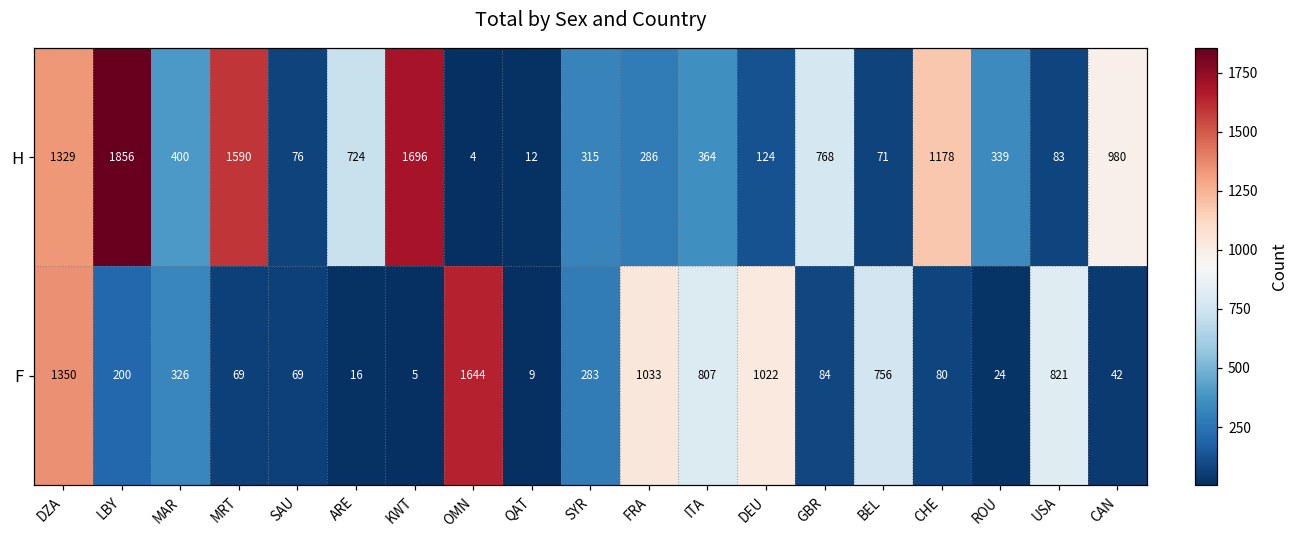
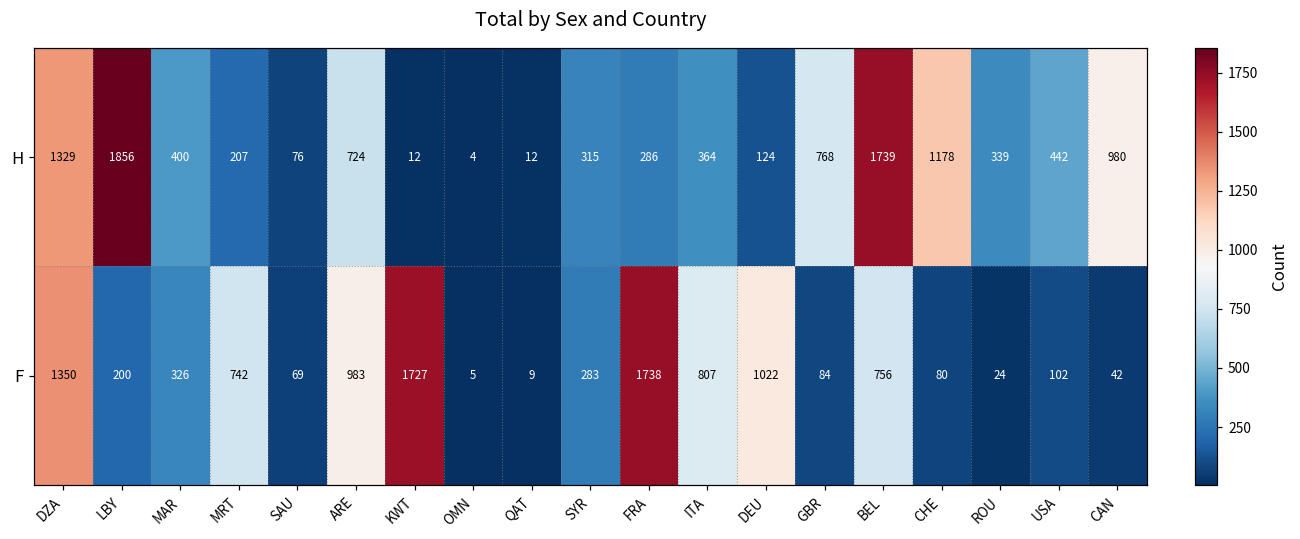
  {
    "H": {
      "DZA": 1329,
      "LBY": 1856,
      "MAR": 400,
-     "MRT": 1590,
+     "MRT": 207,
      "SAU": 76,
      "ARE": 724,
-     "KWT": 1696,
+     "KWT": 12,
      "OMN": 4,
      "QAT": 12,
      "SYR": 315,
      "FRA": 286,
      "ITA": 364,
      "DEU": 124,
      "GBR": 768,
-     "BEL": 71,
+     "BEL": 1739,
      "CHE": 1178,
      "ROU": 339,
-     "USA": 83,
+     "USA": 442,
      "CAN": 980
    },
    "F": {
      "DZA": 1350,
      "LBY": 200,
      "MAR": 326,
-     "MRT": 69,
+     "MRT": 742,
      "SAU": 69,
-     "ARE": 16,
-     "KWT": 5,
-     "OMN": 1644,
+     "ARE": 983,
+     "KWT": 1727,
+     "OMN": 5,
      "QAT": 9,
      "SYR": 283,
-     "FRA": 1033,
+     "FRA": 1738,
      "ITA": 807,
      "DEU": 1022,
      "GBR": 84,
      "BEL": 756,
      "CHE": 80,
      "ROU": 24,
-     "USA": 821,
+     "USA": 102,
      "CAN": 42
    }
  }
